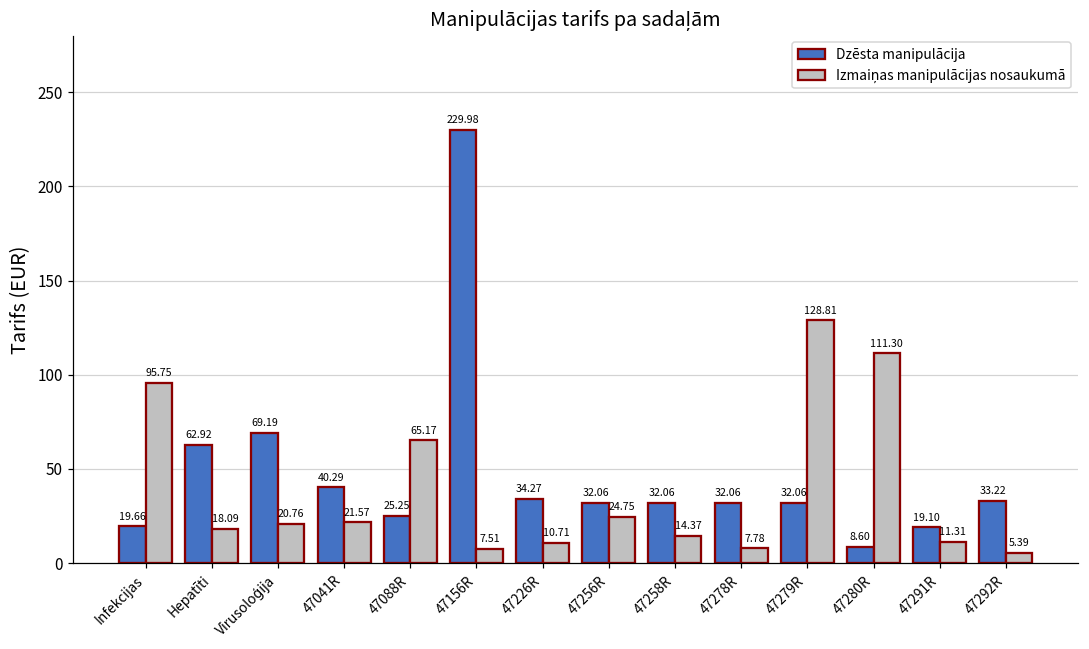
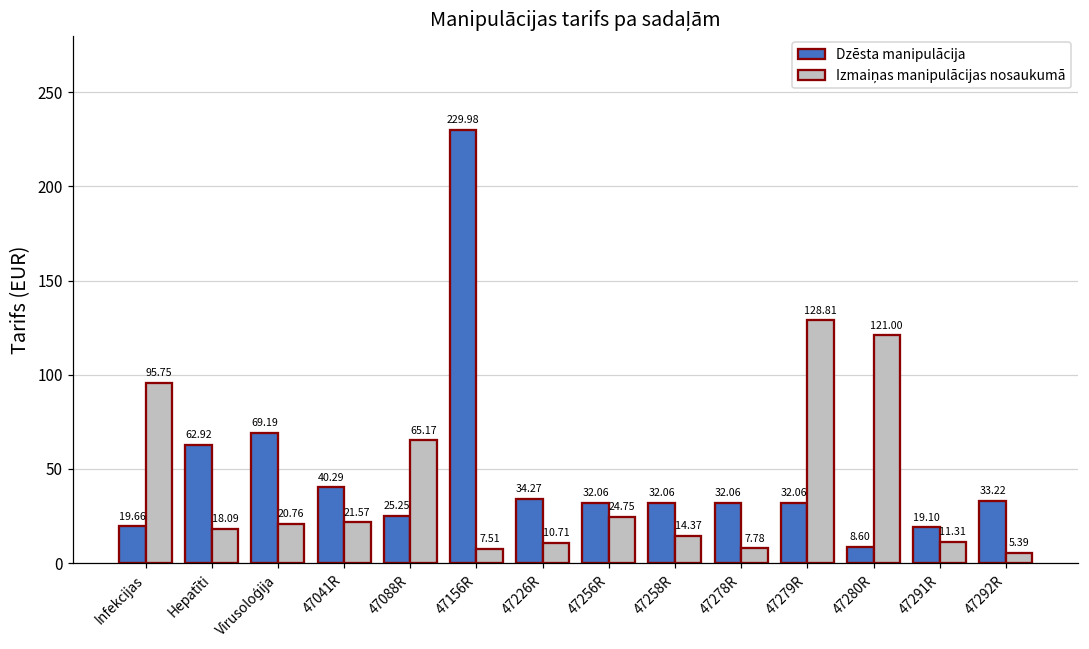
  {
    "Dzēsta manipulācija": {
      "Infekcijas": 19.66,
      "Hepatīti": 62.92,
      "Virusoloģija": 69.19,
      "47041R": 40.29,
      "47088R": 25.25,
      "47156R": 229.98,
      "47226R": 34.27,
      "47256R": 32.06,
      "47258R": 32.06,
      "47278R": 32.06,
      "47279R": 32.06,
      "47280R": 8.60,
      "47291R": 19.10,
      "47292R": 33.22
    },
    "Izmaiņas manipulācijas nosaukumā": {
      "Infekcijas": 95.75,
      "Hepatīti": 18.09,
      "Virusoloģija": 20.76,
      "47041R": 21.57,
      "47088R": 65.17,
      "47156R": 7.51,
      "47226R": 10.71,
      "47256R": 24.75,
      "47258R": 14.37,
      "47278R": 7.78,
      "47279R": 128.81,
-     "47280R": 111.30,
+     "47280R": 121.00,
      "47291R": 11.31,
      "47292R": 5.39
    }
  }
